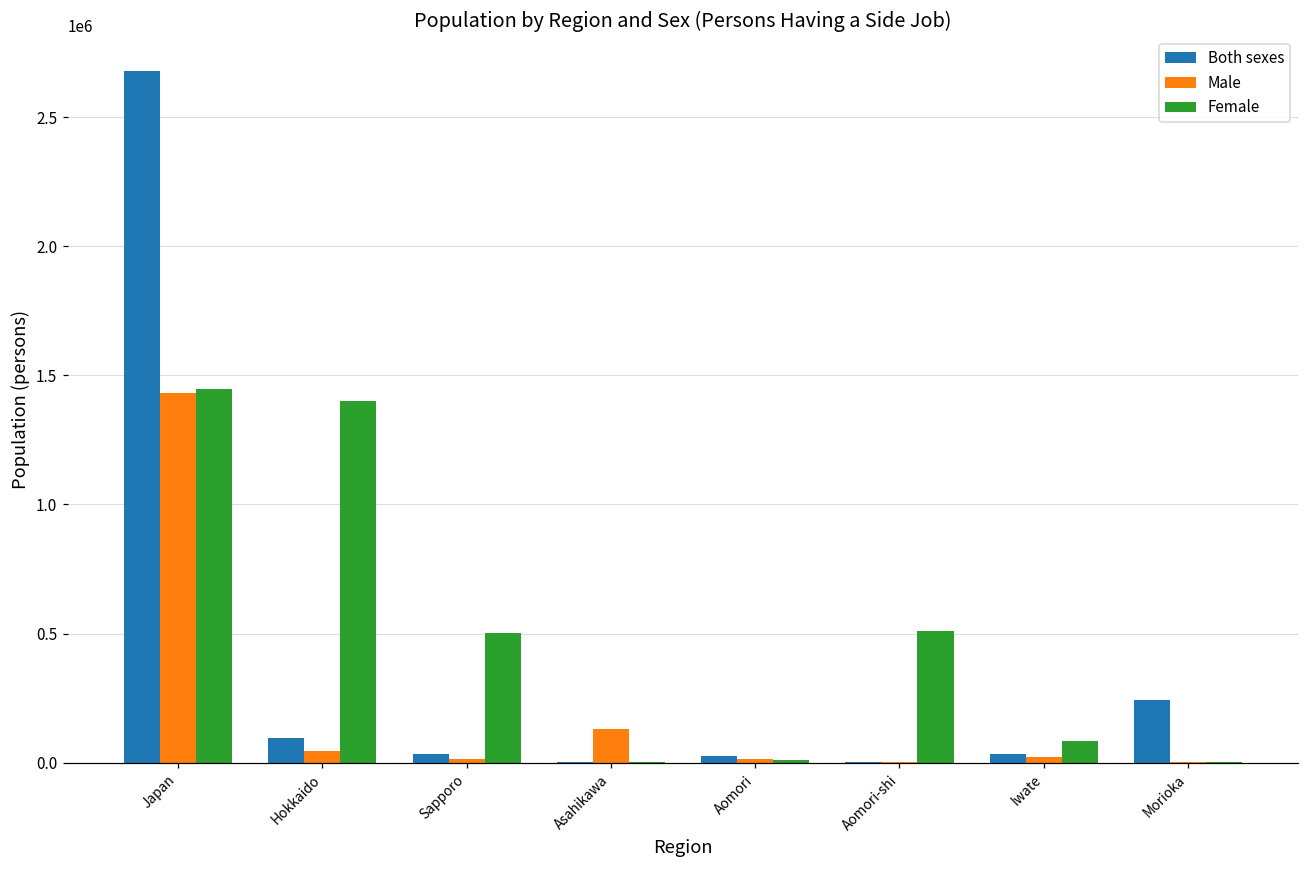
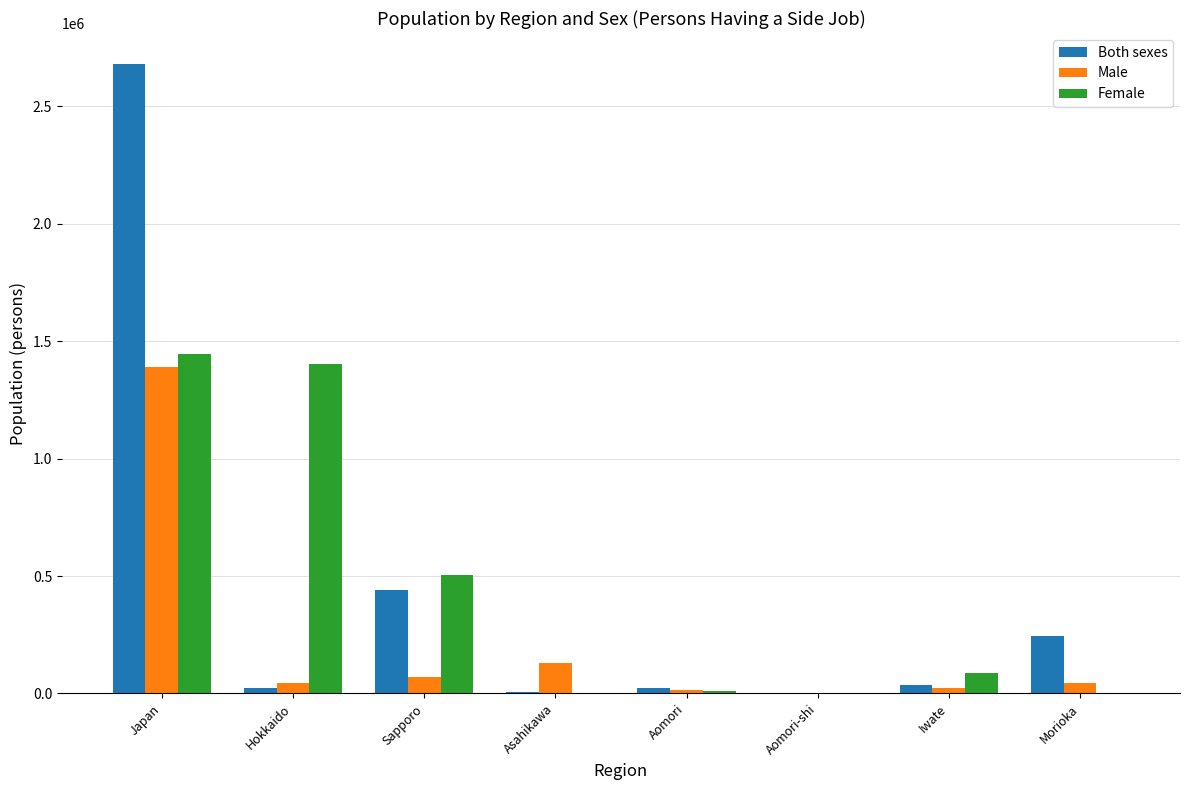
  {
    "Both sexes": {
      "Japan": 2680000,
-     "Hokkaido": 100000,
-     "Sapporo": 30000,
+     "Hokkaido": 20000,
+     "Sapporo": 440000,
      "Aomori": 20000,
      "Iwate": 30000,
      "Morioka": 240000
    },
    "Male": {
-     "Japan": 1430000,
+     "Japan": 1390000,
      "Hokkaido": 40000,
-     "Sapporo": 10000,
+     "Sapporo": 70000,
      "Asahikawa": 130000,
      "Aomori": 20000,
      "Iwate": 20000,
-     "Morioka": 0
+     "Morioka": 40000
    },
    "Female": {
      "Japan": 1450000,
      "Hokkaido": 1400000,
      "Sapporo": 500000,
-     "Aomori-shi": 510000,
+     "Aomori-shi": 0,
      "Iwate": 90000
    }
  }
